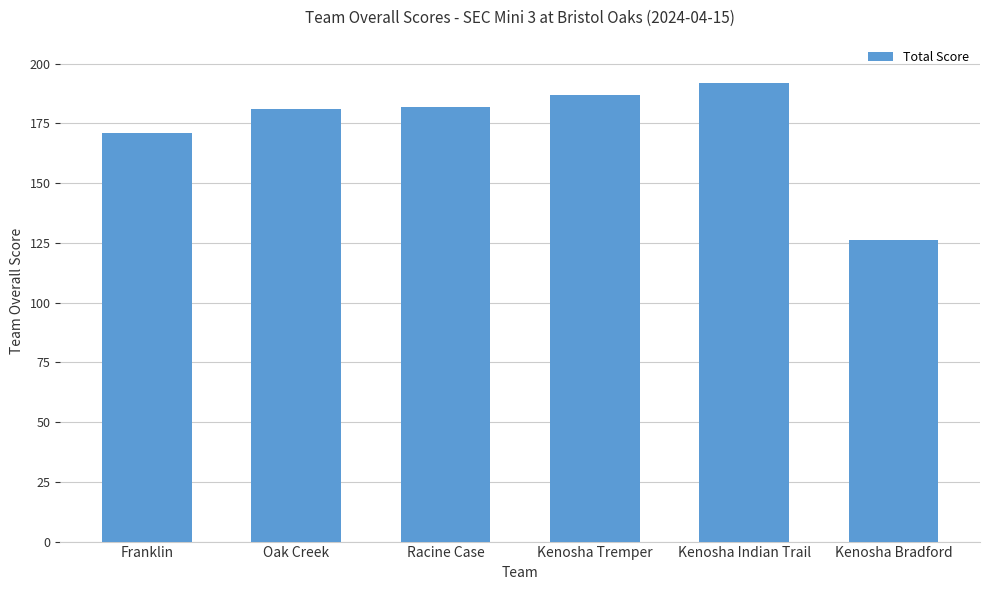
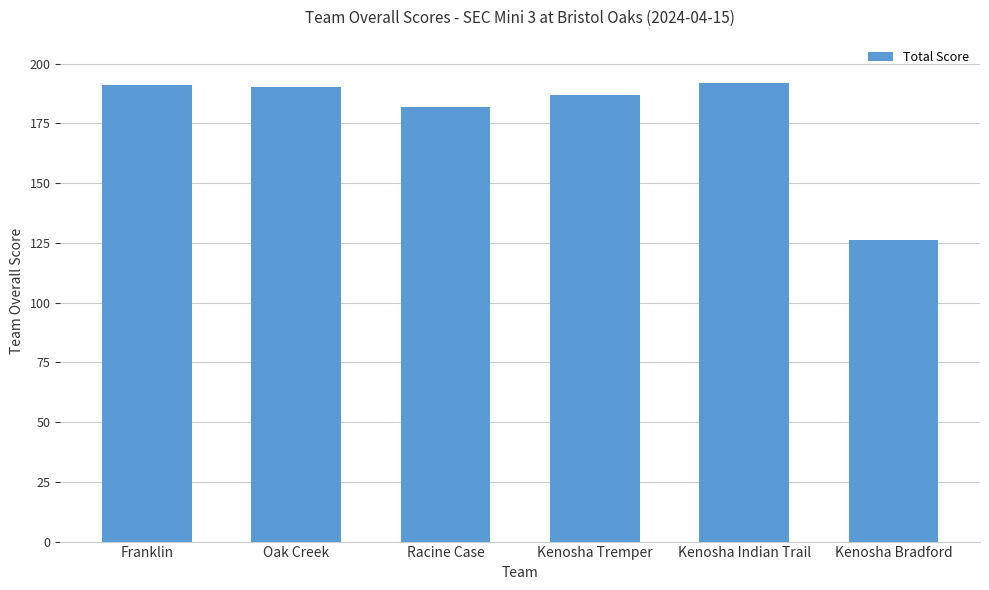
  {
-   "Franklin": 171,
-   "Oak Creek": 181,
+   "Franklin": 191,
+   "Oak Creek": 190,
    "Racine Case": 182,
    "Kenosha Tremper": 187,
    "Kenosha Indian Trail": 192,
    "Kenosha Bradford": 126
  }
